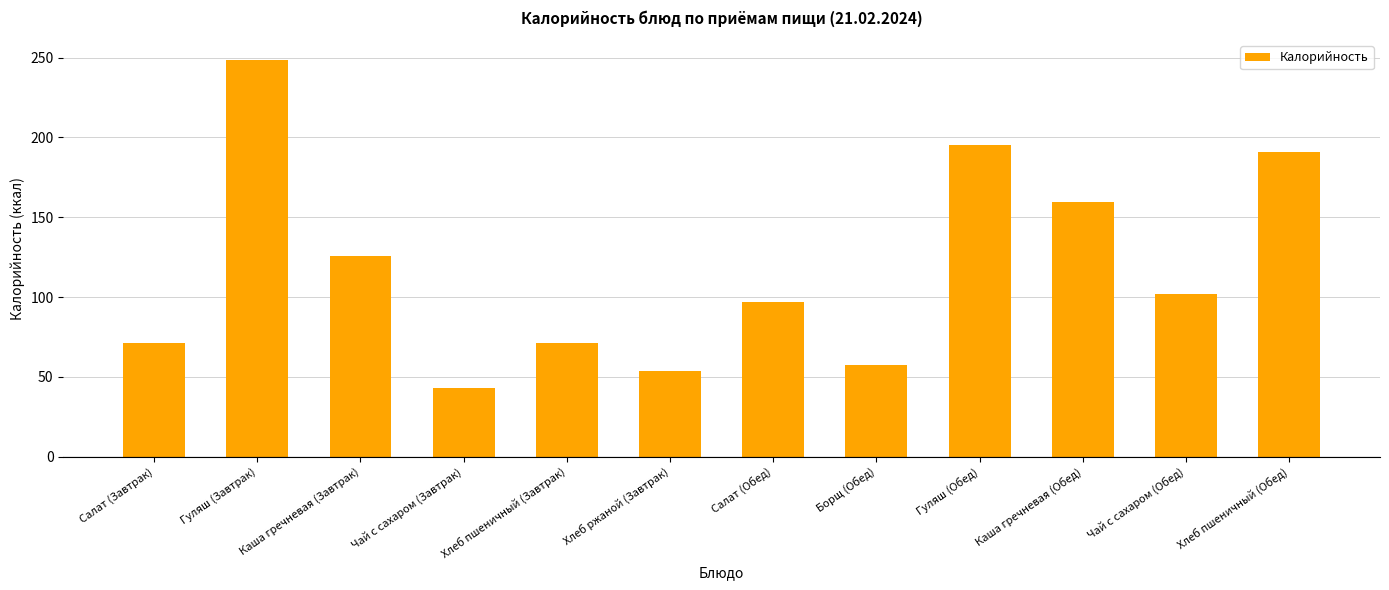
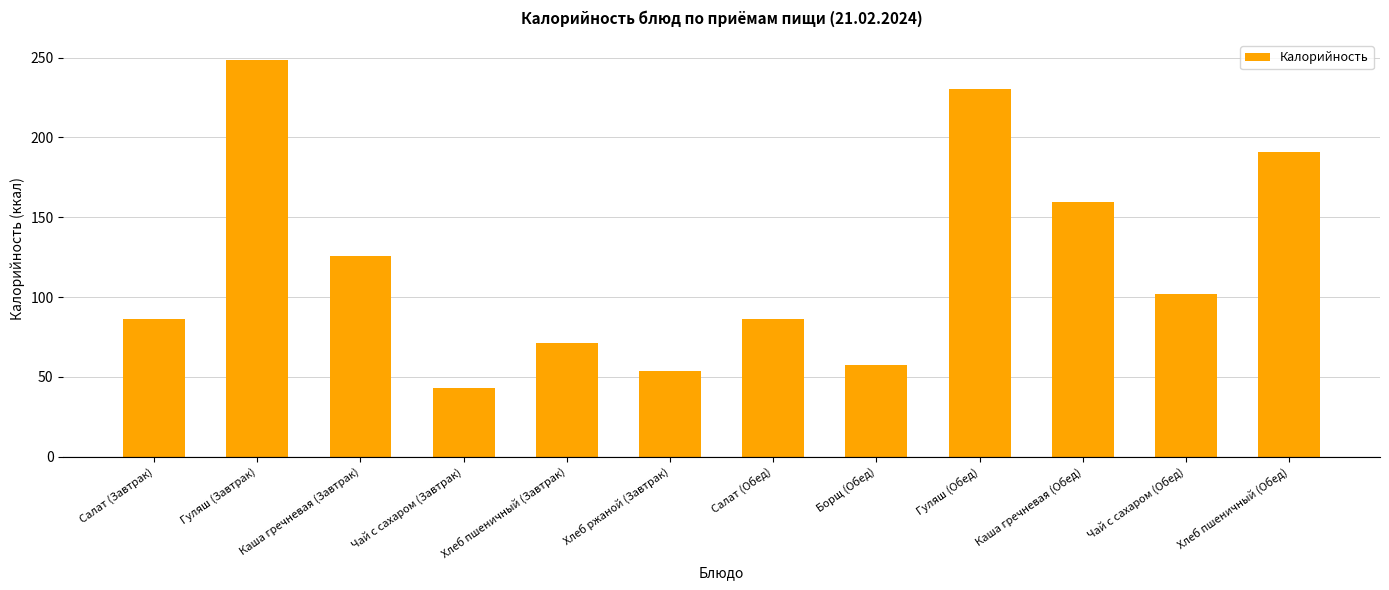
  {
-   "Салат (Завтрак)": 71,
+   "Салат (Завтрак)": 86,
    "Гуляш (Завтрак)": 249,
    "Каша гречневая (Завтрак)": 125,
    "Чай с сахаром (Завтрак)": 43,
    "Хлеб пшеничный (Завтрак)": 71,
    "Хлеб ржаной (Завтрак)": 54,
-   "Салат (Обед)": 97,
+   "Салат (Обед)": 86,
    "Борщ (Обед)": 58,
-   "Гуляш (Обед)": 195,
+   "Гуляш (Обед)": 230,
    "Каша гречневая (Обед)": 160,
    "Чай с сахаром (Обед)": 102,
    "Хлеб пшеничный (Обед)": 191
  }
